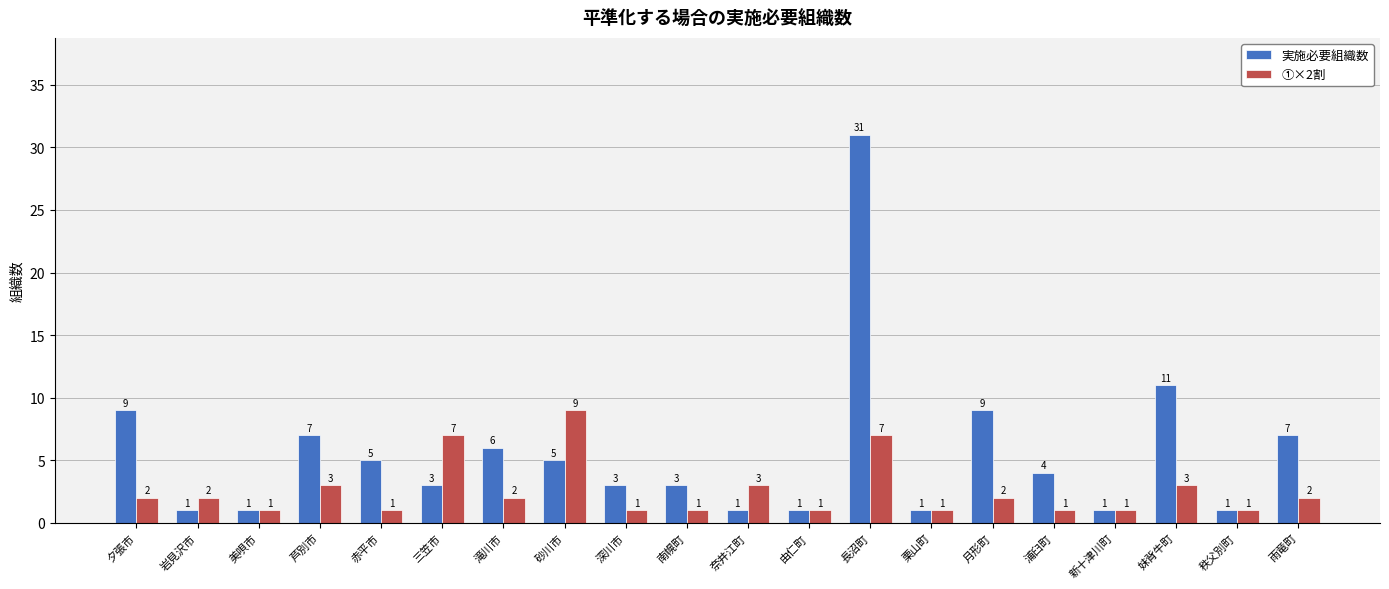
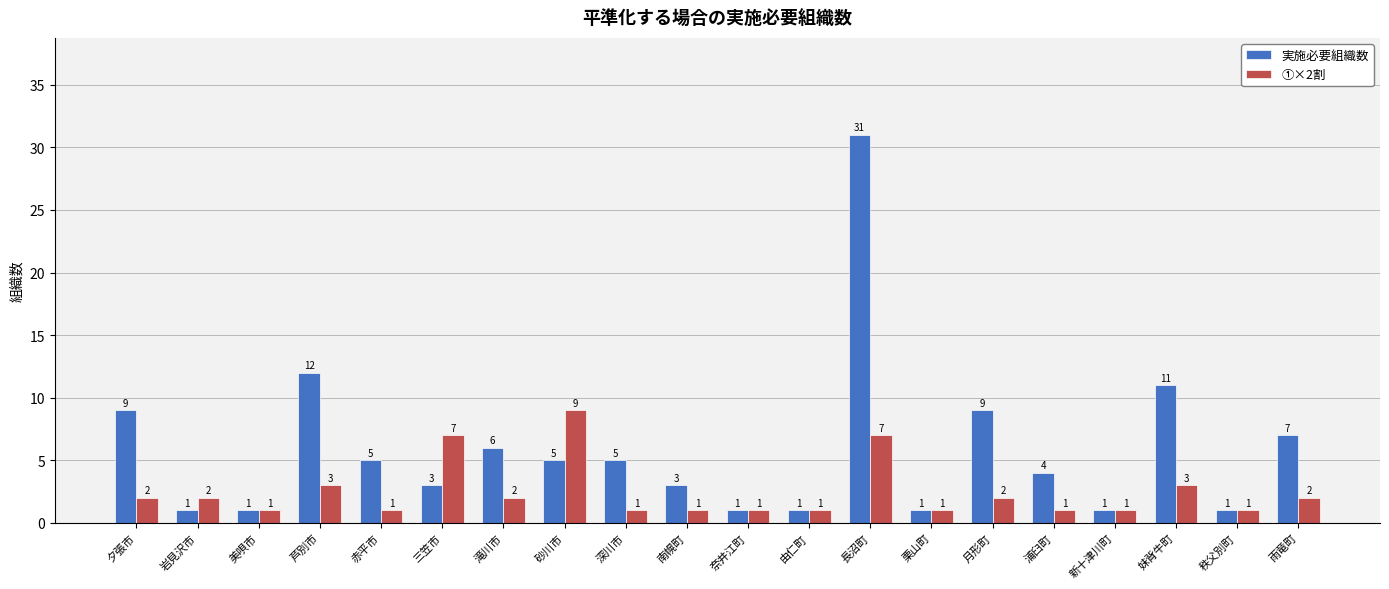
  {
    "実施必要組織数": {
      "夕張市": 9,
      "岩見沢市": 1,
      "美唄市": 1,
-     "芦別市": 7,
+     "芦別市": 12,
      "赤平市": 5,
      "三笠市": 3,
      "滝川市": 6,
      "砂川市": 5,
-     "深川市": 3,
+     "深川市": 5,
      "南幌町": 3,
      "奈井江町": 1,
      "由仁町": 1,
      "長沼町": 31,
      "栗山町": 1,
      "月形町": 9,
      "浦臼町": 4,
      "新十津川町": 1,
      "妹背牛町": 11,
      "秩父別町": 1,
      "雨竜町": 7
    },
    "①×2割": {
      "夕張市": 2,
      "岩見沢市": 2,
      "美唄市": 1,
      "芦別市": 3,
      "赤平市": 1,
      "三笠市": 7,
      "滝川市": 2,
      "砂川市": 9,
      "深川市": 1,
      "南幌町": 1,
-     "奈井江町": 3,
+     "奈井江町": 1,
      "由仁町": 1,
      "長沼町": 7,
      "栗山町": 1,
      "月形町": 2,
      "浦臼町": 1,
      "新十津川町": 1,
      "妹背牛町": 3,
      "秩父別町": 1,
      "雨竜町": 2
    }
  }
